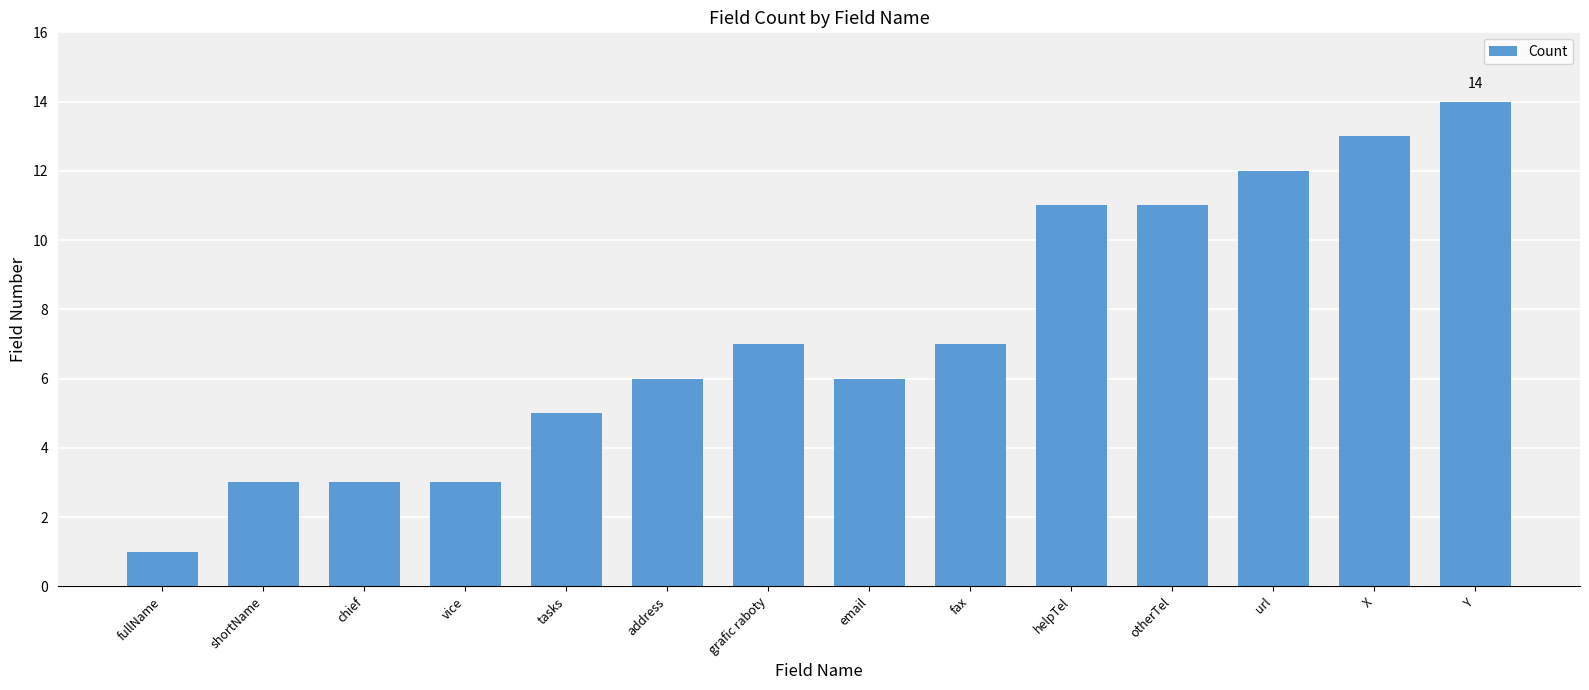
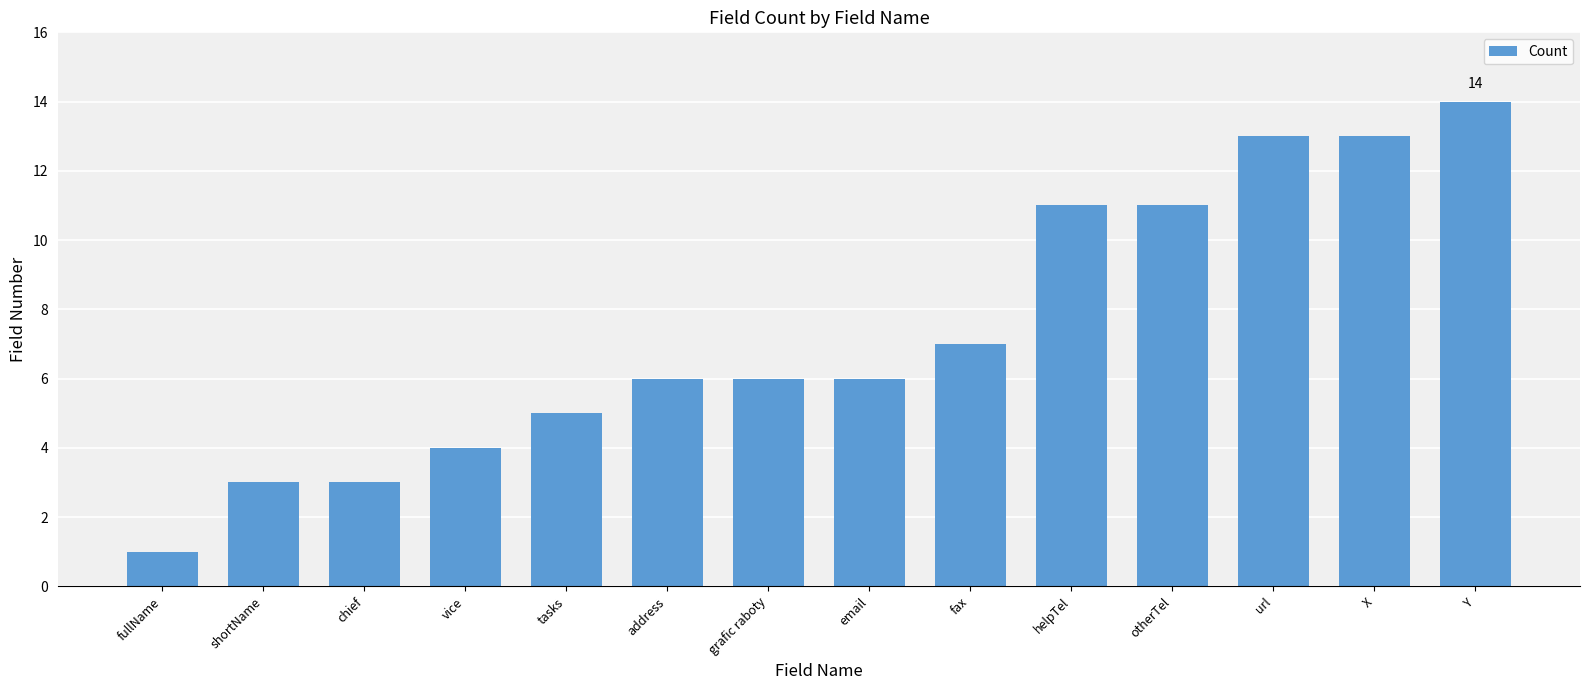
  {
    "fullName": 1,
    "shortName": 3,
    "chief": 3,
-   "vice": 3,
+   "vice": 4,
    "tasks": 5,
    "address": 6,
-   "grafic raboty": 7,
+   "grafic raboty": 6,
    "email": 6,
    "fax": 7,
    "helpTel": 11,
    "otherTel": 11,
-   "url": 12,
+   "url": 13,
    "X": 13
  }
